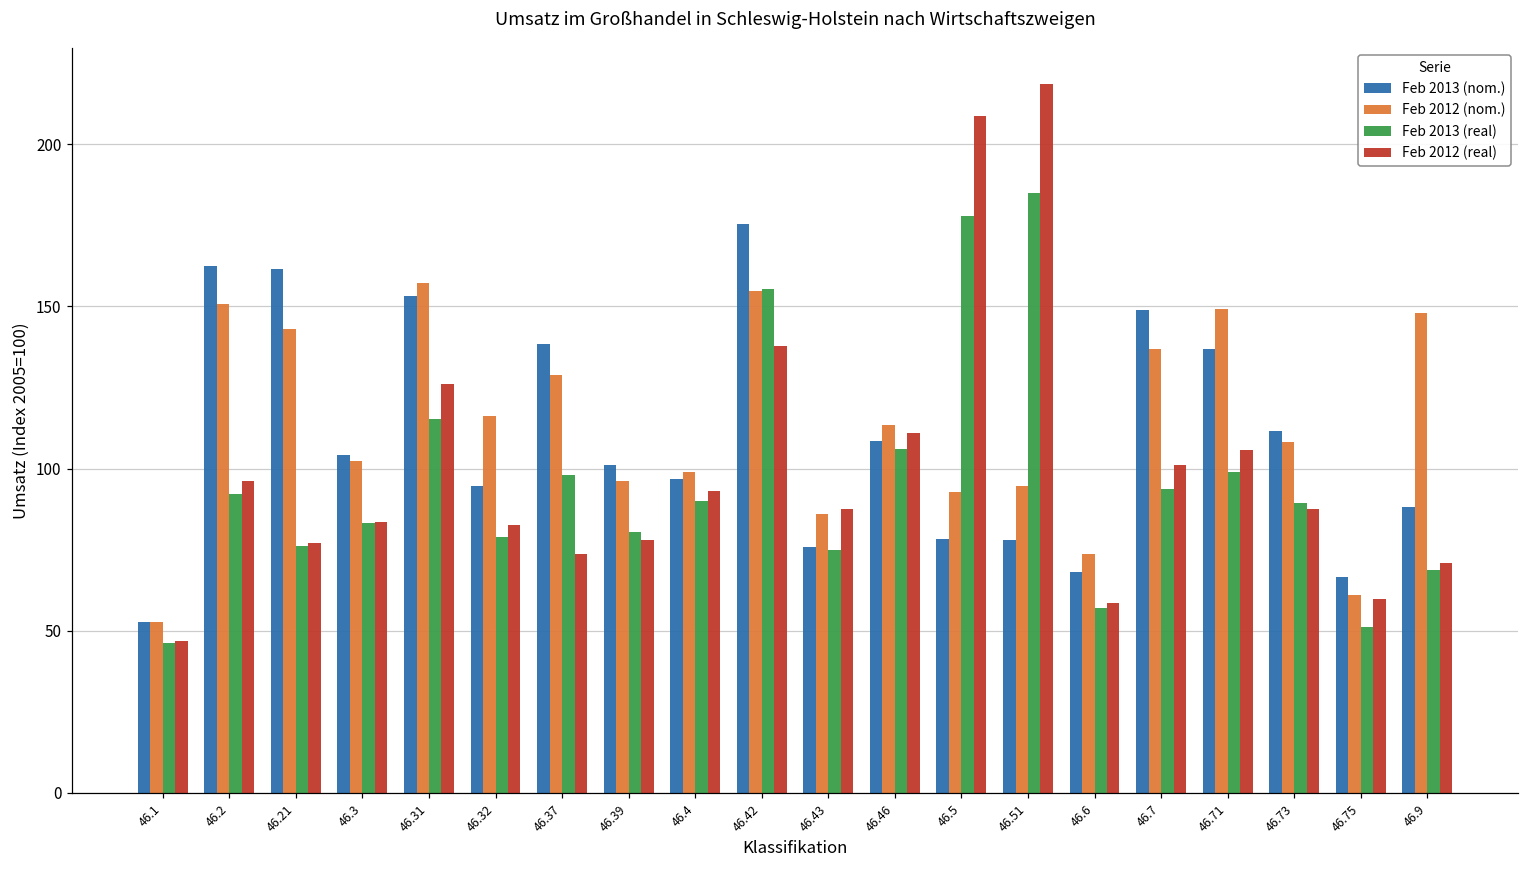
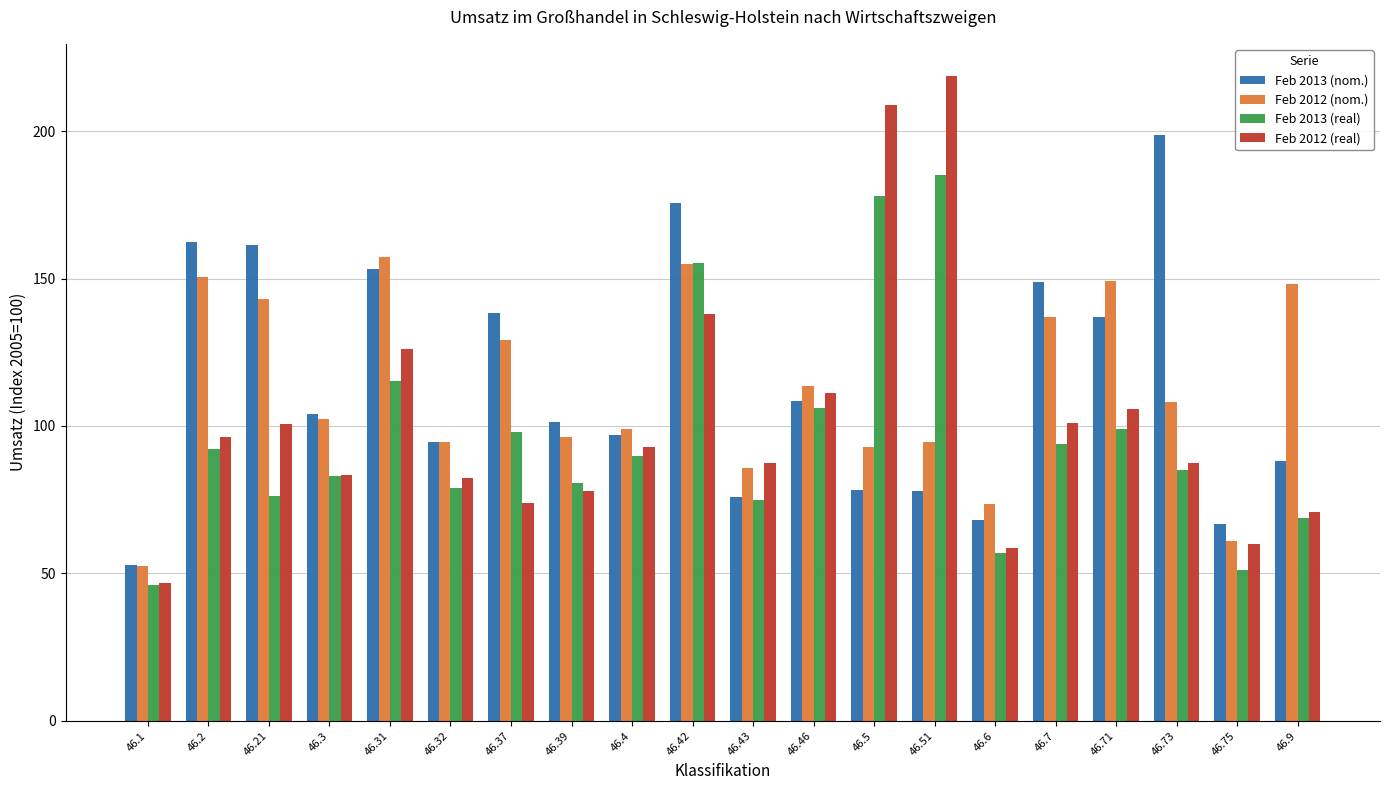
  {
    "Feb 2013 (nom.)": {
      "46.1": 53,
      "46.2": 163,
      "46.21": 161,
      "46.3": 104,
      "46.31": 153,
      "46.32": 95,
      "46.37": 138,
      "46.39": 101,
      "46.4": 97,
      "46.42": 176,
      "46.43": 76,
      "46.46": 108,
      "46.5": 78,
      "46.51": 78,
      "46.6": 68,
      "46.7": 149,
      "46.71": 137,
-     "46.73": 112,
+     "46.73": 199,
      "46.75": 67,
      "46.9": 88
    },
    "Feb 2012 (nom.)": {
      "46.1": 53,
      "46.2": 151,
      "46.21": 143,
      "46.3": 102,
      "46.31": 157,
-     "46.32": 116,
+     "46.32": 94,
      "46.37": 129,
      "46.39": 96,
      "46.4": 99,
      "46.42": 155,
      "46.43": 86,
      "46.46": 113,
      "46.5": 93,
      "46.51": 95,
      "46.6": 74,
      "46.7": 137,
      "46.71": 149,
      "46.73": 108,
      "46.75": 61,
      "46.9": 148
    },
    "Feb 2013 (real)": {
      "46.1": 46,
      "46.2": 92,
      "46.21": 76,
      "46.3": 83,
      "46.31": 115,
      "46.32": 79,
      "46.37": 98,
      "46.39": 81,
      "46.4": 90,
      "46.42": 155,
      "46.43": 75,
      "46.46": 106,
      "46.5": 178,
      "46.51": 185,
      "46.6": 57,
      "46.7": 94,
      "46.71": 99,
-     "46.73": 89,
+     "46.73": 85,
      "46.75": 51,
      "46.9": 69
    },
    "Feb 2012 (real)": {
      "46.1": 47,
      "46.2": 96,
-     "46.21": 77,
+     "46.21": 101,
      "46.3": 84,
      "46.31": 126,
      "46.32": 83,
      "46.37": 74,
      "46.39": 78,
      "46.4": 93,
      "46.42": 138,
      "46.43": 88,
      "46.46": 111,
      "46.5": 209,
      "46.51": 219,
      "46.6": 59,
      "46.7": 101,
      "46.71": 106,
      "46.73": 88,
      "46.75": 60,
      "46.9": 71
    }
  }
